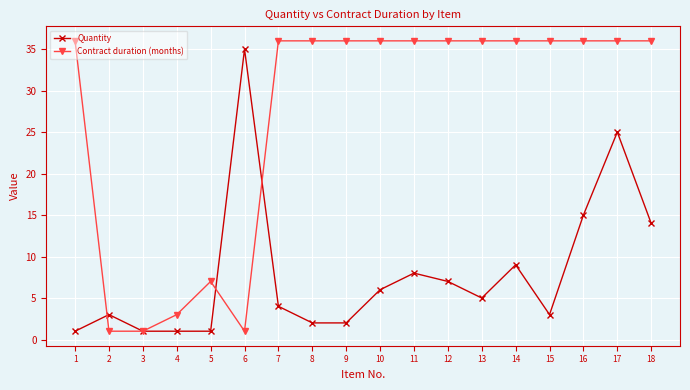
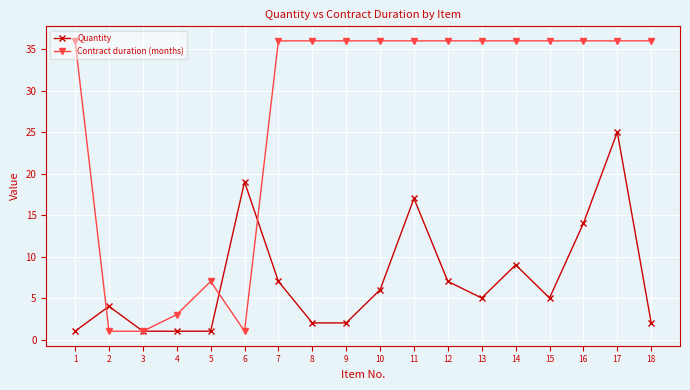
  {
    "Quantity": {
      "1": 1,
-     "2": 3,
+     "2": 4,
      "4": 1,
      "5": 1,
-     "6": 35,
-     "7": 4,
+     "6": 19,
+     "7": 7,
      "8": 2,
      "9": 2,
      "10": 6,
-     "11": 8,
+     "11": 17,
      "12": 7,
      "13": 5,
      "14": 9,
-     "15": 3,
-     "16": 15,
+     "15": 5,
+     "16": 14,
      "17": 25,
-     "18": 14
+     "18": 2
    },
    "Contract duration (months)": {
      "2": 1,
      "4": 3,
      "5": 7,
      "6": 1,
      "7": 36,
      "8": 36,
      "9": 36,
      "10": 36,
      "11": 36,
      "12": 36,
      "13": 36,
      "14": 36,
      "15": 36,
      "16": 36,
      "17": 36,
      "18": 36
    }
  }
